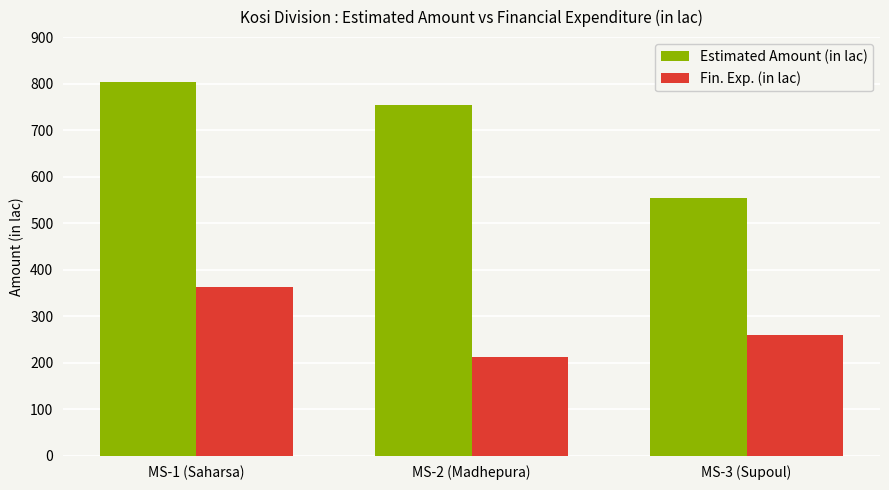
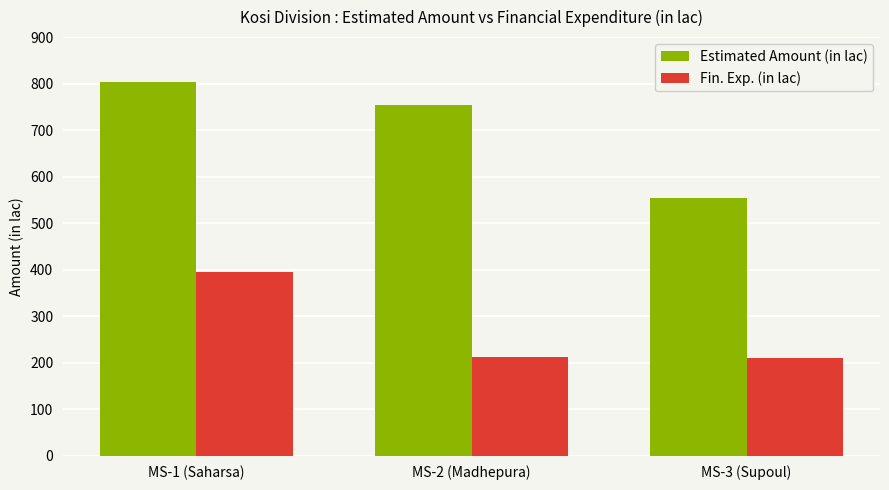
  {
    "Estimated Amount (in lac)": {
      "MS-1 (Saharsa)": 800,
      "MS-2 (Madhepura)": 750,
      "MS-3 (Supoul)": 550
    },
    "Fin. Exp. (in lac)": {
-     "MS-1 (Saharsa)": 360,
+     "MS-1 (Saharsa)": 400,
      "MS-2 (Madhepura)": 210,
-     "MS-3 (Supoul)": 260
+     "MS-3 (Supoul)": 210
    }
  }
